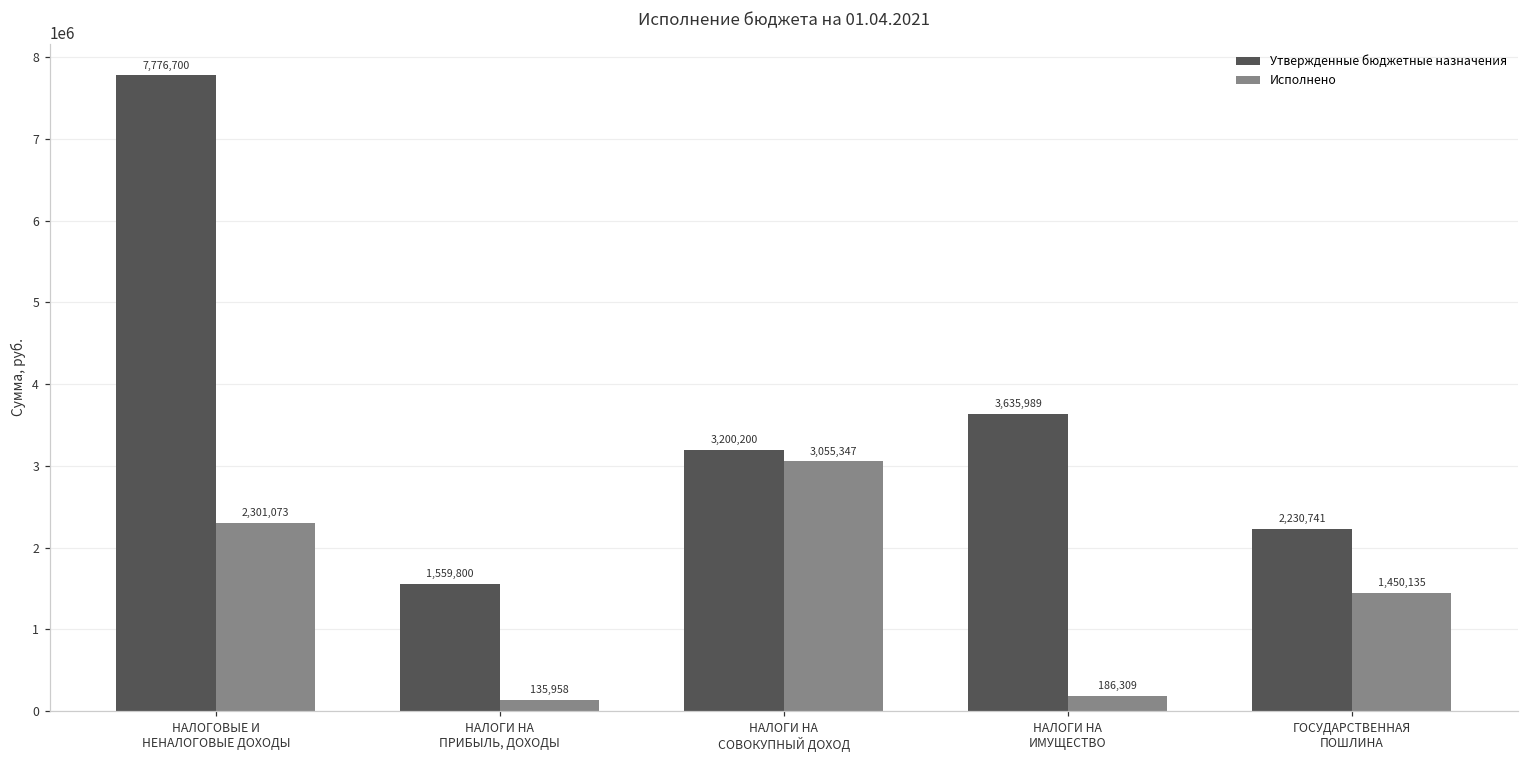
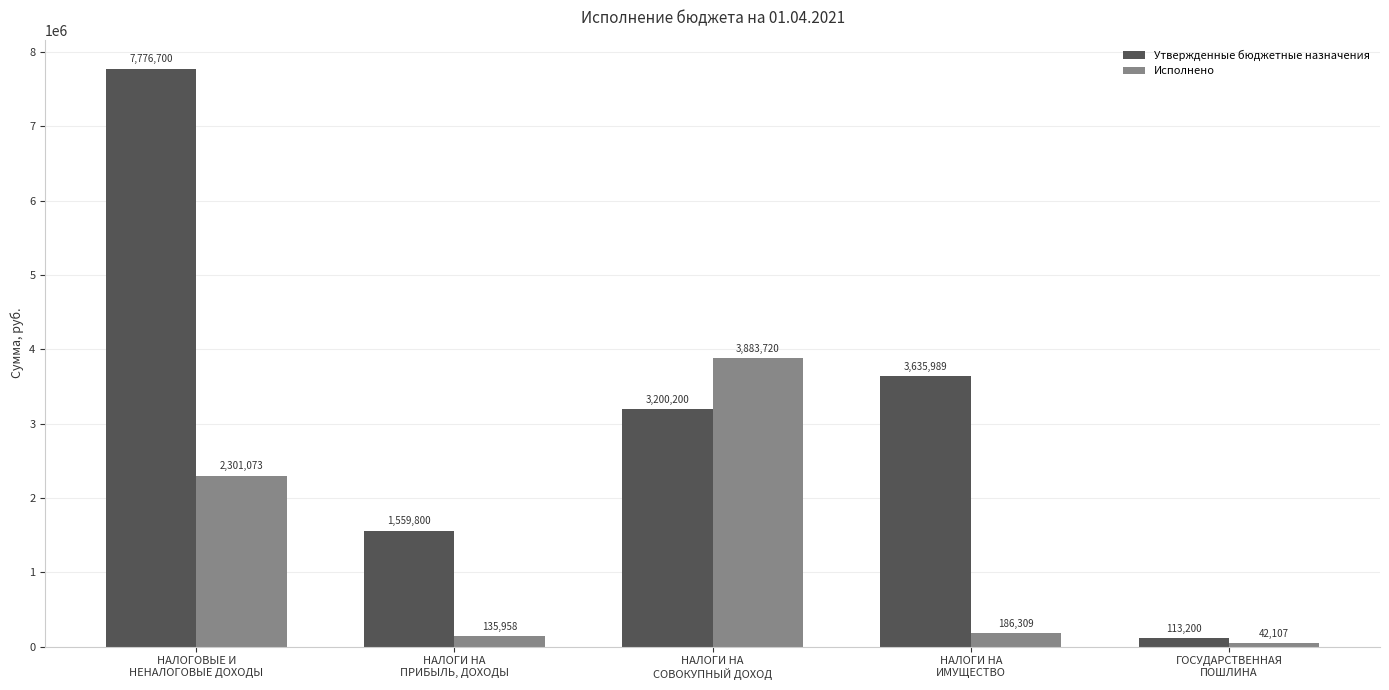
  {
    "Утвержденные бюджетные назначения": {
      "НАЛОГОВЫЕ И НЕНАЛОГОВЫЕ ДОХОДЫ": "7,776,700",
      "НАЛОГИ НА ПРИБЫЛЬ, ДОХОДЫ": "1,559,800",
      "НАЛОГИ НА СОВОКУПНЫЙ ДОХОД": "3,200,200",
      "НАЛОГИ НА ИМУЩЕСТВО": "3,635,989",
-     "ГОСУДАРСТВЕННАЯ ПОШЛИНА": "2,230,741"
+     "ГОСУДАРСТВЕННАЯ ПОШЛИНА": "113,200"
    },
    "Исполнено": {
      "НАЛОГОВЫЕ И НЕНАЛОГОВЫЕ ДОХОДЫ": "2,301,073",
      "НАЛОГИ НА ПРИБЫЛЬ, ДОХОДЫ": "135,958",
-     "НАЛОГИ НА СОВОКУПНЫЙ ДОХОД": "3,055,347",
+     "НАЛОГИ НА СОВОКУПНЫЙ ДОХОД": "3,883,720",
      "НАЛОГИ НА ИМУЩЕСТВО": "186,309",
-     "ГОСУДАРСТВЕННАЯ ПОШЛИНА": "1,450,135"
+     "ГОСУДАРСТВЕННАЯ ПОШЛИНА": "42,107"
    }
  }
